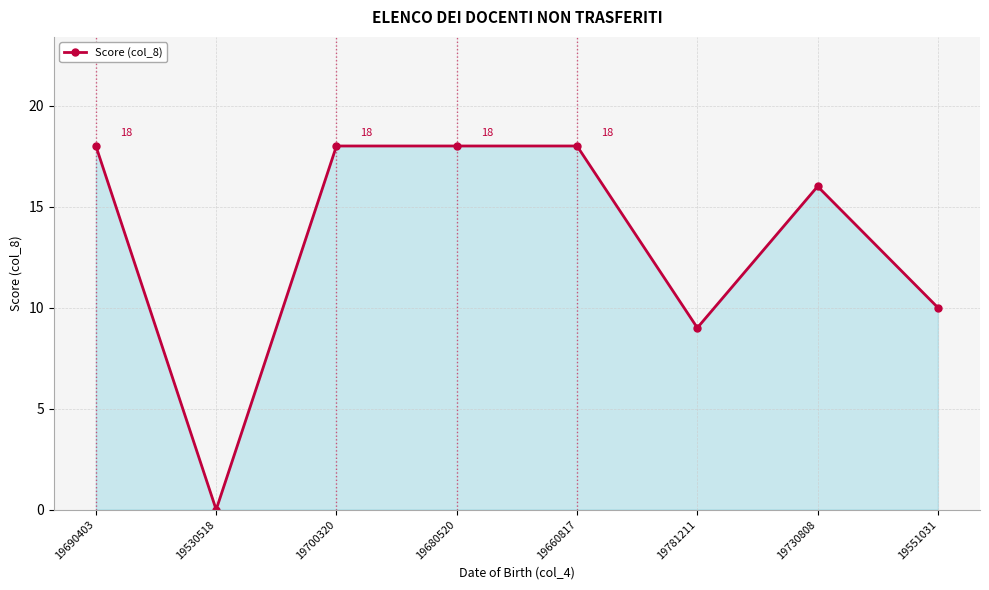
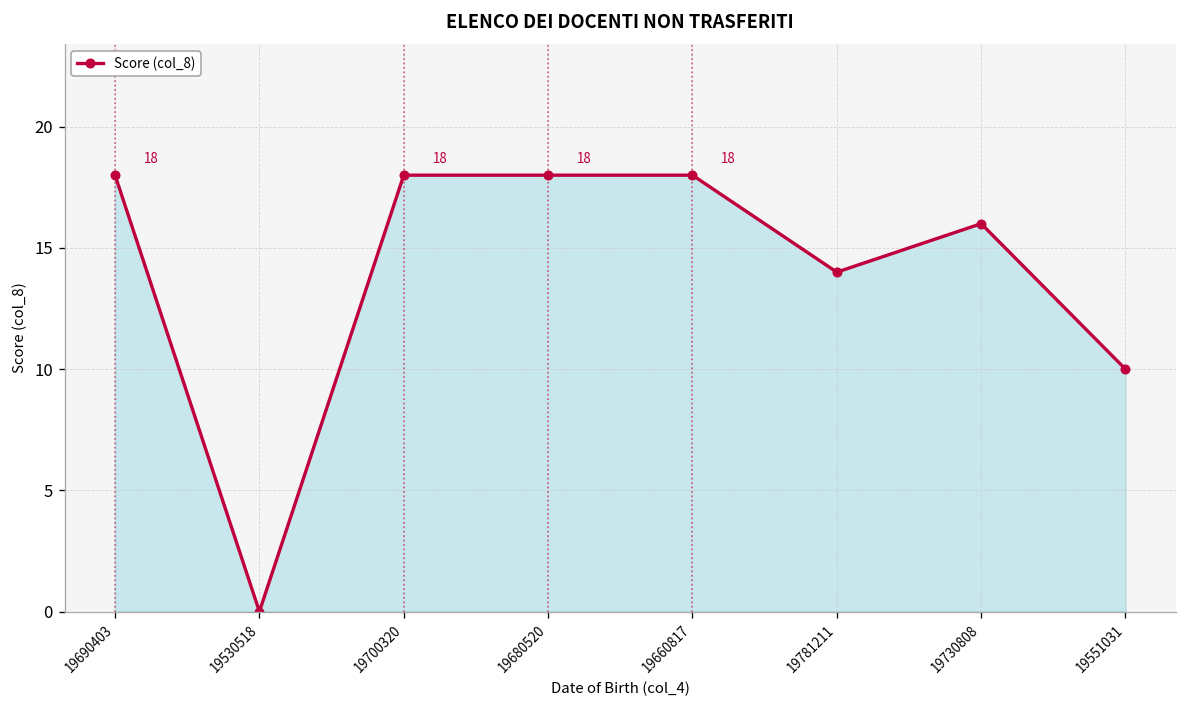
  {
    "19530518": 0,
-   "19781211": 9,
+   "19781211": 14,
    "19730808": 16,
    "19551031": 10
  }
